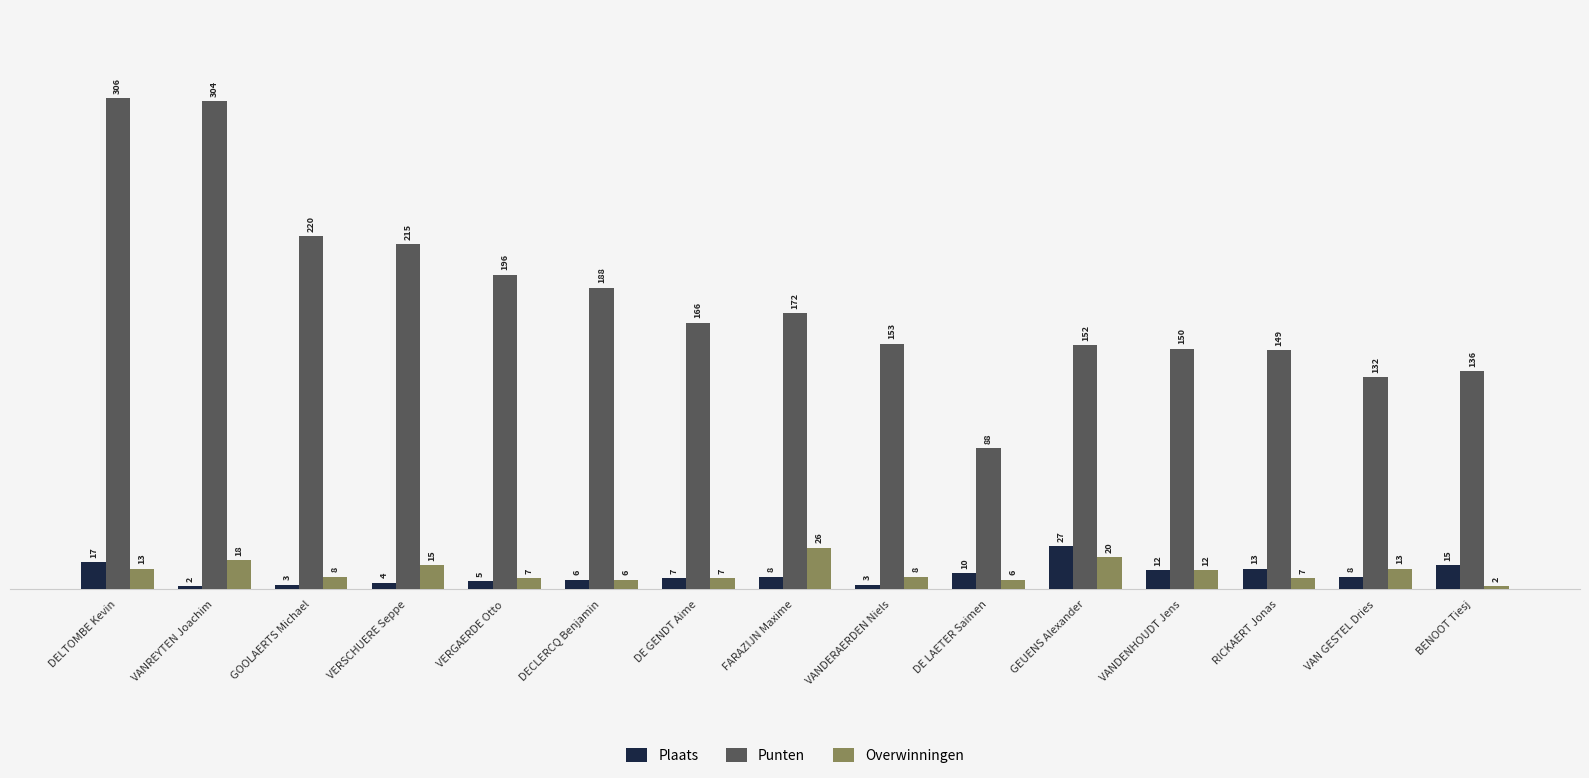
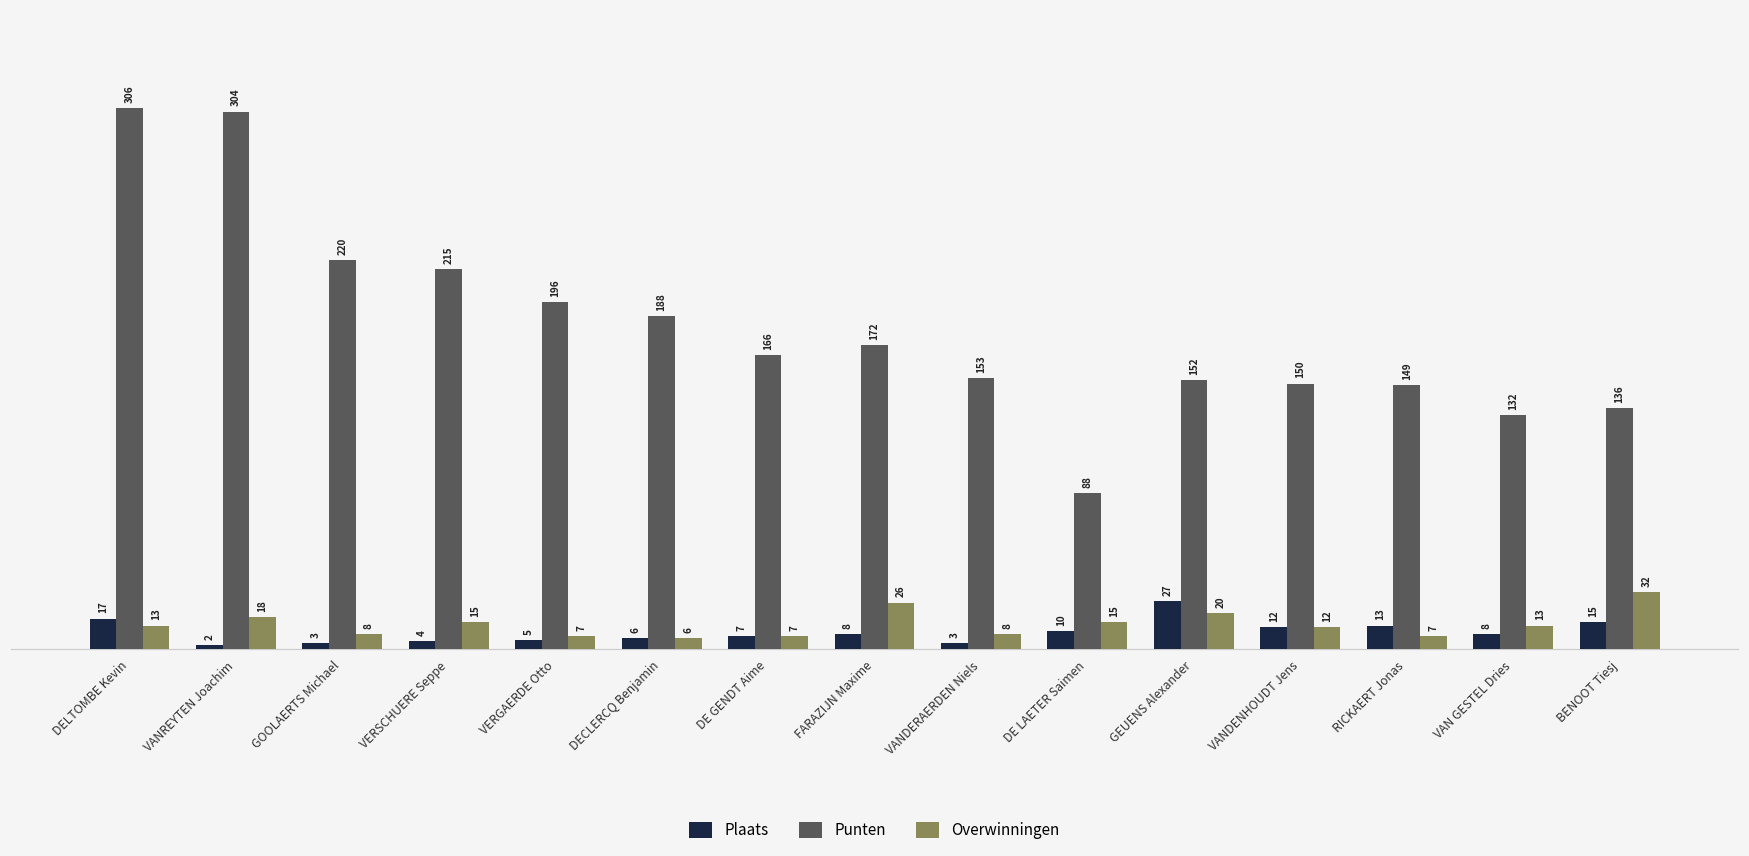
  {
    "Plaats": {
      "DELTOMBE Kevin": 17,
      "VANREYTEN Joachim": 2,
      "GOOLAERTS Michael": 3,
      "VERSCHUERE Seppe": 4,
      "VERGAERDE Otto": 5,
      "DECLERCQ Benjamin": 6,
      "DE GENDT Aime": 7,
      "FARAZIJN Maxime": 8,
      "VANDERAERDEN Niels": 3,
      "DE LAETER Saimen": 10,
      "GEUENS Alexander": 27,
      "VANDENHOUDT Jens": 12,
      "RICKAERT Jonas": 13,
      "VAN GESTEL Dries": 8,
      "BENOOT Tiesj": 15
    },
    "Punten": {
      "DELTOMBE Kevin": 306,
      "VANREYTEN Joachim": 304,
      "GOOLAERTS Michael": 220,
      "VERSCHUERE Seppe": 215,
      "VERGAERDE Otto": 196,
      "DECLERCQ Benjamin": 188,
      "DE GENDT Aime": 166,
      "FARAZIJN Maxime": 172,
      "VANDERAERDEN Niels": 153,
      "DE LAETER Saimen": 88,
      "GEUENS Alexander": 152,
      "VANDENHOUDT Jens": 150,
      "RICKAERT Jonas": 149,
      "VAN GESTEL Dries": 132,
      "BENOOT Tiesj": 136
    },
    "Overwinningen": {
      "DELTOMBE Kevin": 13,
      "VANREYTEN Joachim": 18,
      "GOOLAERTS Michael": 8,
      "VERSCHUERE Seppe": 15,
      "VERGAERDE Otto": 7,
      "DECLERCQ Benjamin": 6,
      "DE GENDT Aime": 7,
      "FARAZIJN Maxime": 26,
      "VANDERAERDEN Niels": 8,
-     "DE LAETER Saimen": 6,
+     "DE LAETER Saimen": 15,
      "GEUENS Alexander": 20,
      "VANDENHOUDT Jens": 12,
      "RICKAERT Jonas": 7,
      "VAN GESTEL Dries": 13,
-     "BENOOT Tiesj": 2
+     "BENOOT Tiesj": 32
    }
  }
